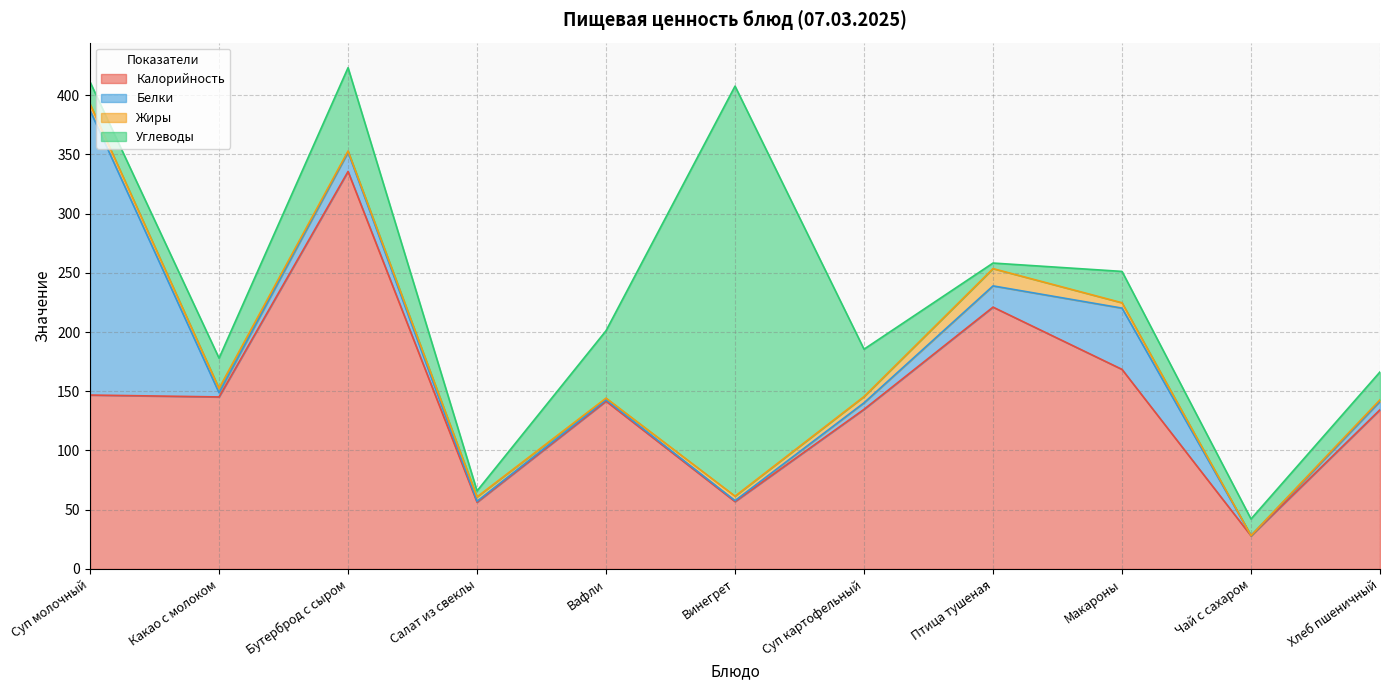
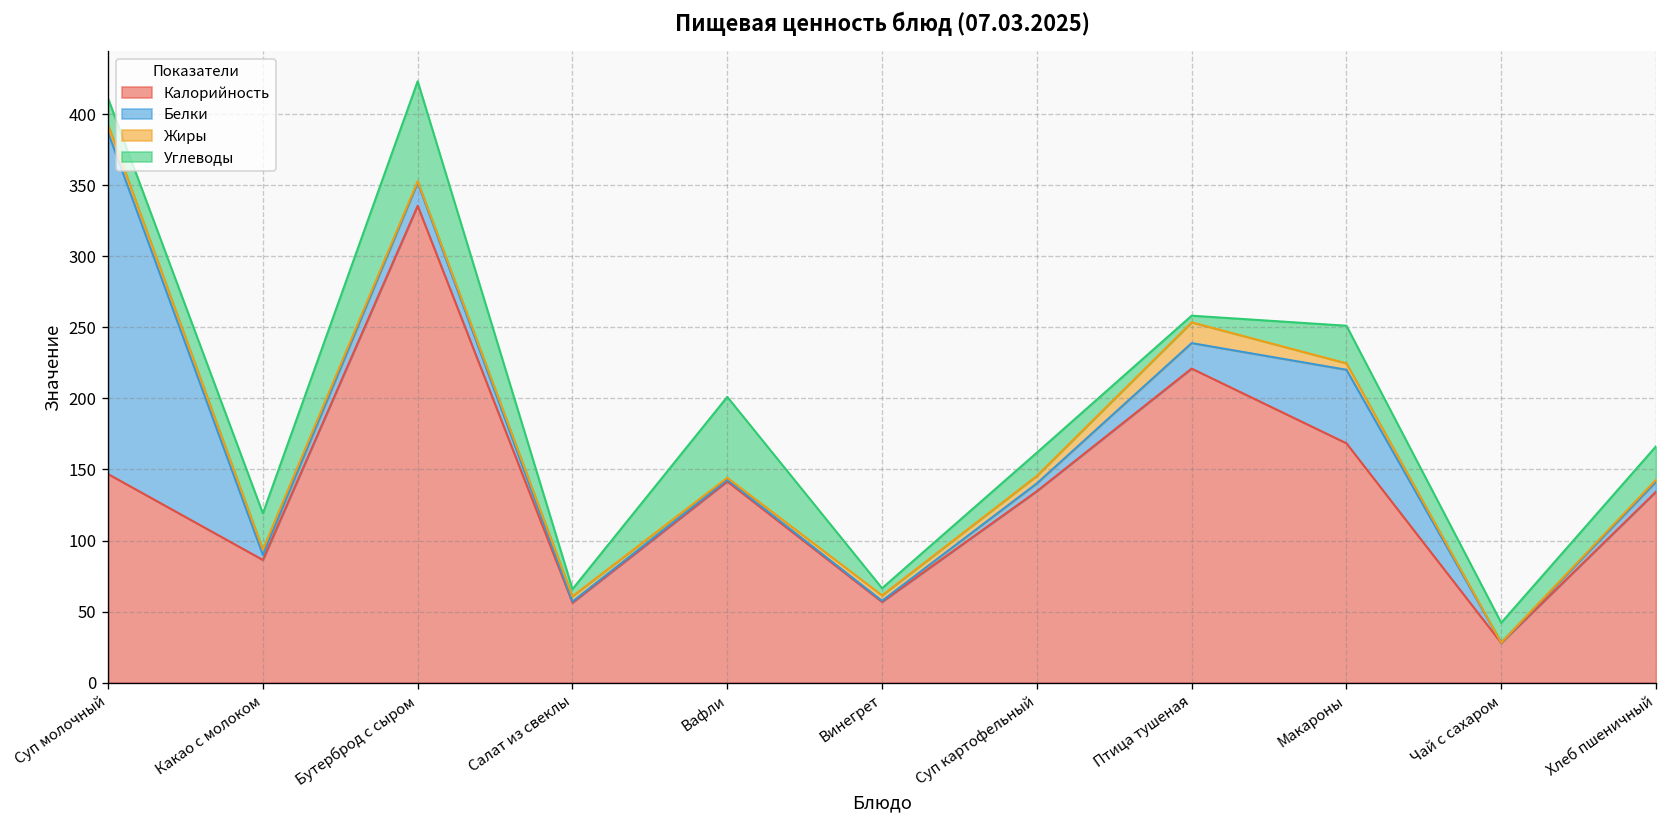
  {
    "Калорийность": {
      "Суп молочный": 147,
-     "Какао с молоком": 145,
+     "Какао с молоком": 86,
      "Бутерброд с сыром": 335,
      "Суп картофельный": 135,
      "Птица тушеная": 221,
      "Макароны": 168,
      "Хлеб пшеничный": 134
    },
    "Белки": {
      "Суп молочный": 240,
      "Какао с молоком": 4,
      "Суп картофельный": 5,
      "Птица тушеная": 18,
      "Макароны": 52
    },
    "Жиры": {
      "Суп молочный": 5,
      "Какао с молоком": 4,
      "Салат из свеклы": 4,
      "Винегрет": 4,
      "Суп картофельный": 5,
      "Птица тушеная": 15,
      "Макароны": 5
    },
    "Углеводы": {
      "Суп молочный": 19,
      "Какао с молоком": 25,
      "Бутерброд с сыром": 70,
      "Салат из свеклы": 5,
      "Вафли": 57,
-     "Винегрет": 346,
-     "Суп картофельный": 40,
+     "Винегрет": 5,
+     "Суп картофельный": 16,
      "Птица тушеная": 5,
      "Макароны": 26,
      "Чай с сахаром": 14,
      "Хлеб пшеничный": 24
    }
  }
